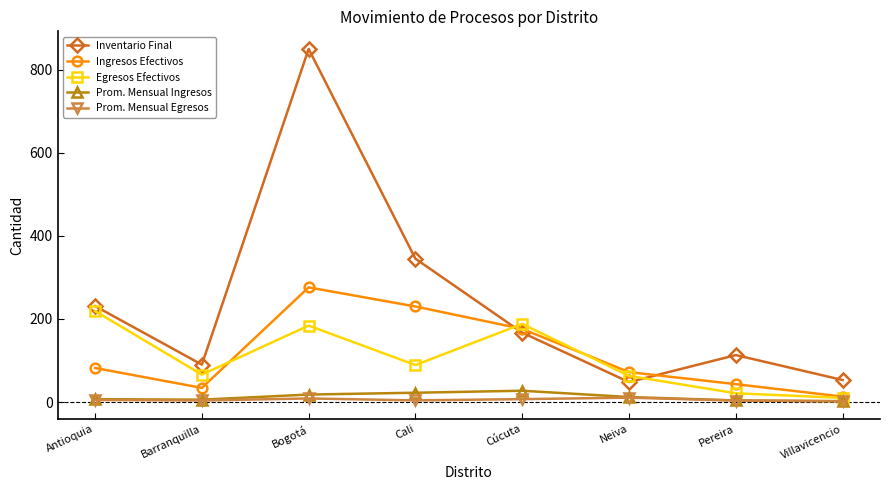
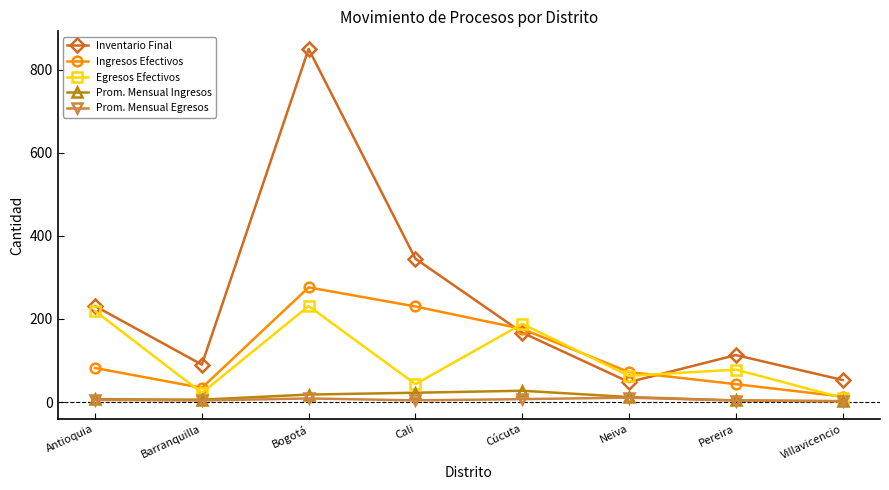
  {
    "Ingresos Efectivos": {
      "Antioquia": 80,
      "Barranquilla": 30,
      "Bogotá": 280,
      "Cali": 230,
      "Cúcuta": 180,
      "Neiva": 70,
      "Pereira": 40
    },
    "Egresos Efectivos": {
      "Antioquia": 220,
-     "Barranquilla": 70,
-     "Bogotá": 180,
-     "Cali": 90,
+     "Barranquilla": 20,
+     "Bogotá": 230,
+     "Cali": 40,
      "Cúcuta": 190,
      "Neiva": 60,
-     "Pereira": 20
+     "Pereira": 80
    }
  }
